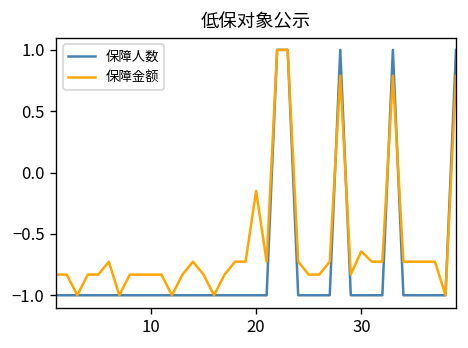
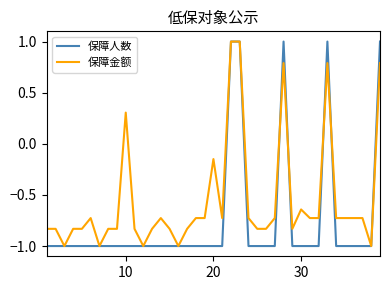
  {
    "保障人数": {
      "10": -1.00,
      "20": -1.00,
      "30": -1.00
    },
    "保障金额": {
-     "10": -0.83,
+     "10": 0.31,
      "20": -0.15,
      "30": -0.64
    }
  }
